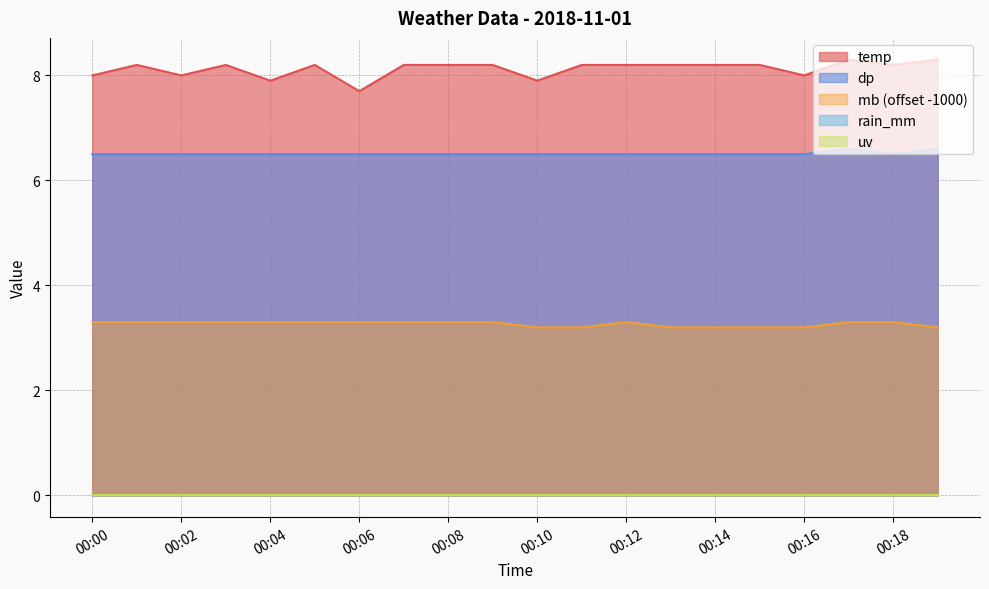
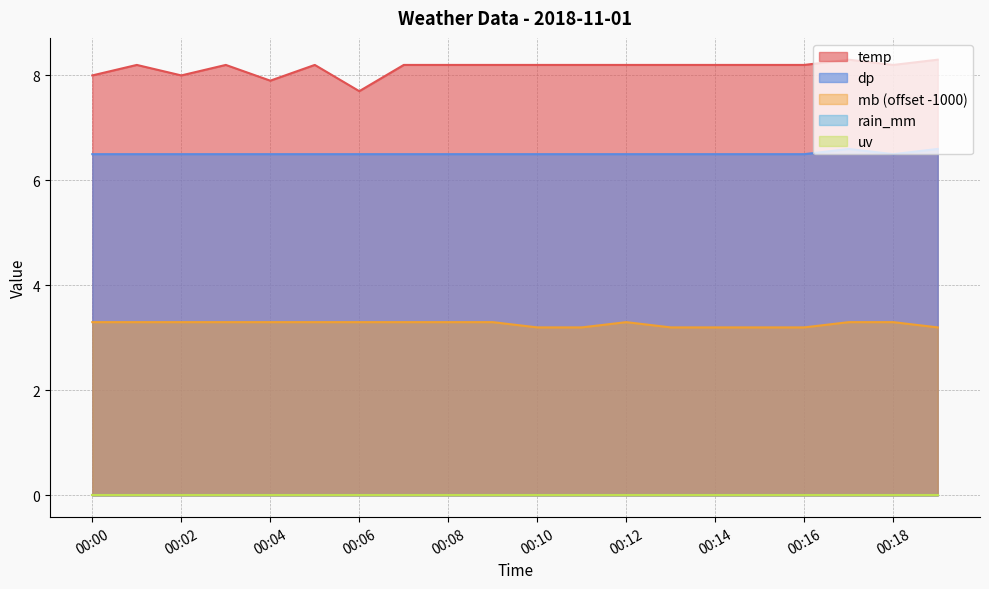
  {
    "temp": {
      "00:00": 8.0,
      "00:02": 8.0,
      "00:04": 7.9,
      "00:06": 7.7,
      "00:08": 8.2,
-     "00:10": 7.9,
+     "00:10": 8.2,
      "00:12": 8.2,
      "00:14": 8.2,
-     "00:16": 8.0
+     "00:16": 8.2
    },
    "dp": {
      "00:00": 6.5,
      "00:02": 6.5,
      "00:04": 6.5,
      "00:06": 6.5,
      "00:08": 6.5,
      "00:10": 6.5,
      "00:12": 6.5,
      "00:14": 6.5,
      "00:16": 6.5
    }
  }
